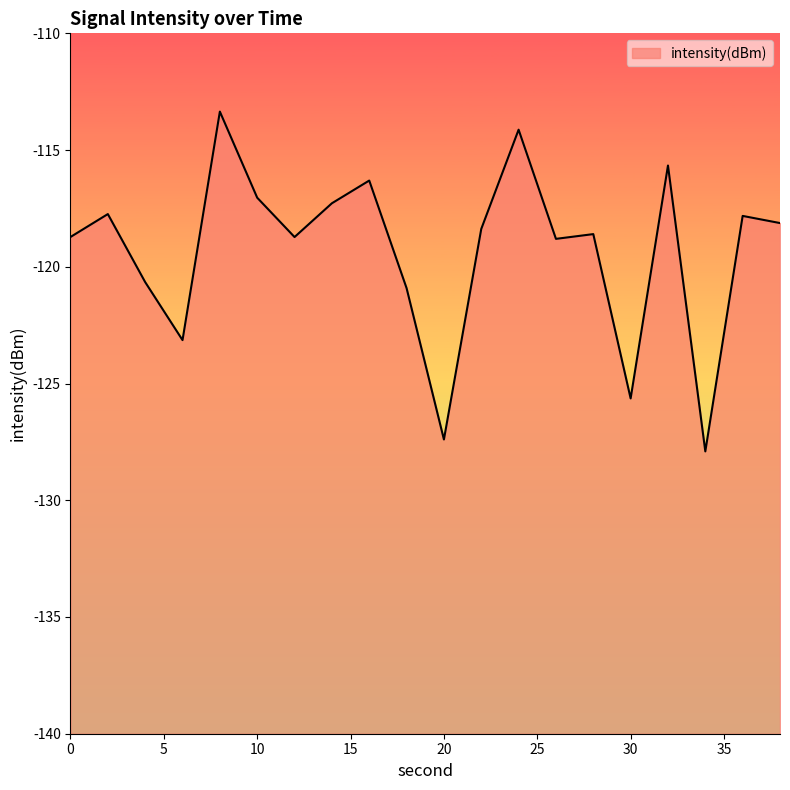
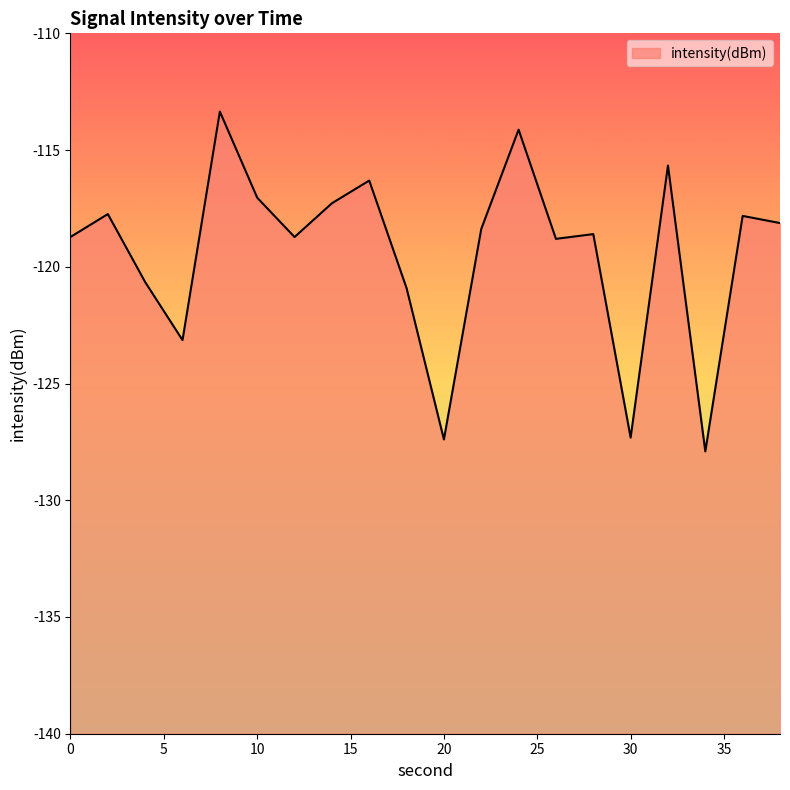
  {
    "0": -118.7,
    "10": -117.0,
    "20": -127.4,
-   "30": -125.6
+   "30": -127.3
  }
